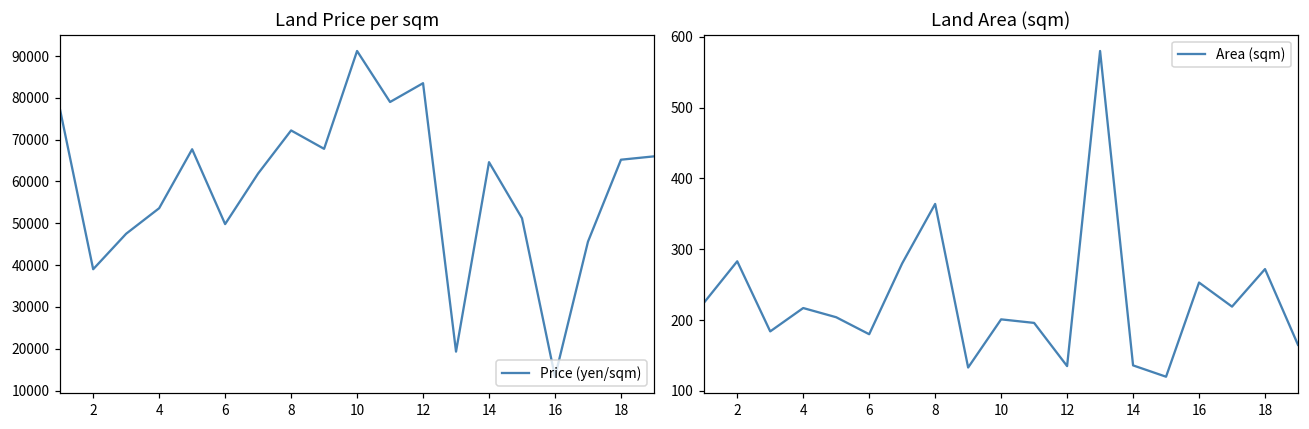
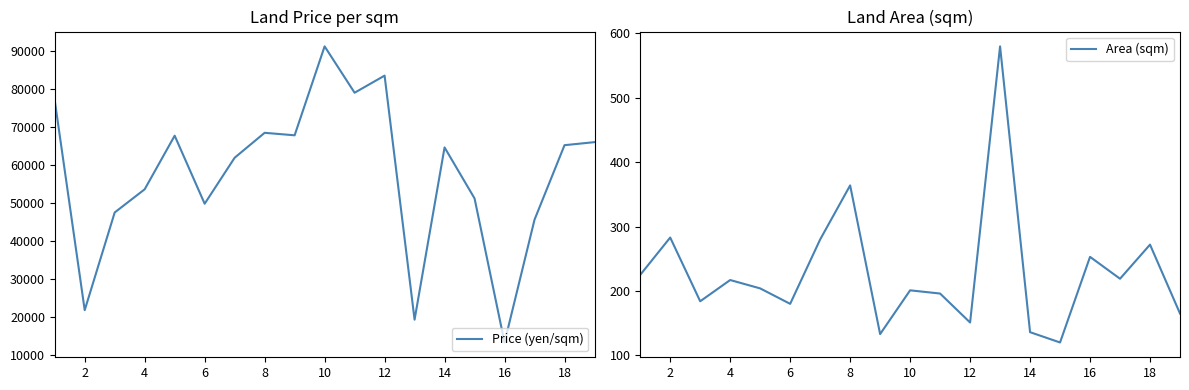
  {
    "Land Price per sqm": {
-     "2": 39000,
+     "2": 22000,
      "4": 54000,
      "6": 50000,
-     "8": 72000,
+     "8": 68000,
      "10": 91000,
      "12": 84000,
      "14": 65000,
      "18": 65000
    },
    "Land Area (sqm)": {
      "2": 280,
      "4": 220,
      "6": 180,
      "8": 360,
      "10": 200,
-     "12": 140,
+     "12": 150,
      "14": 140,
      "16": 250,
      "18": 270
    }
  }
